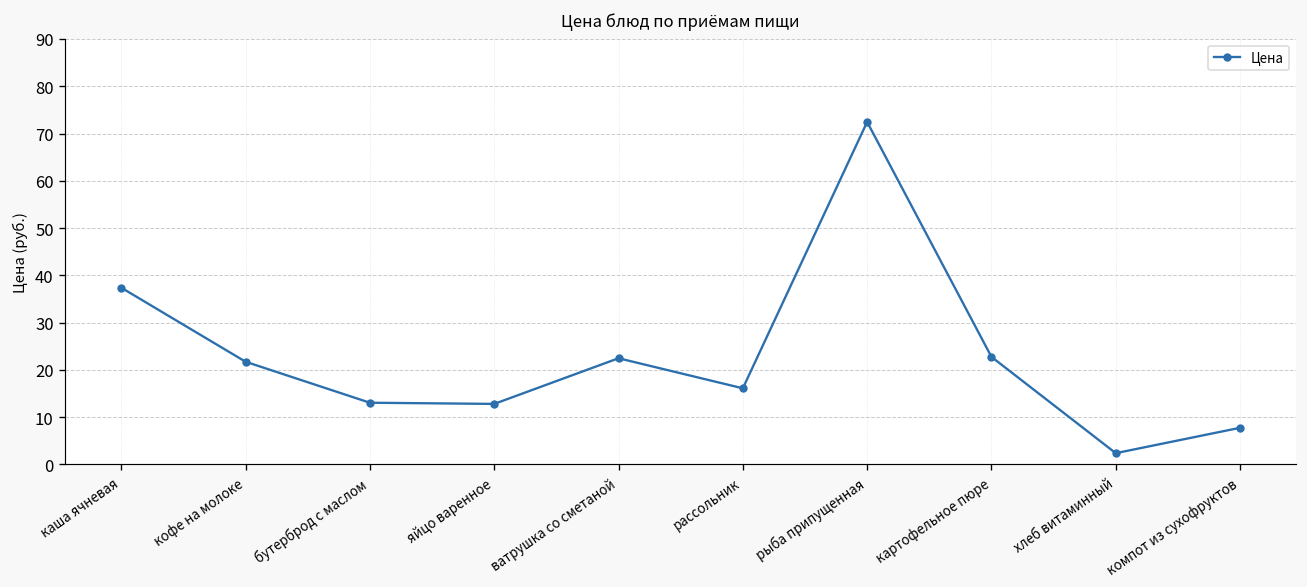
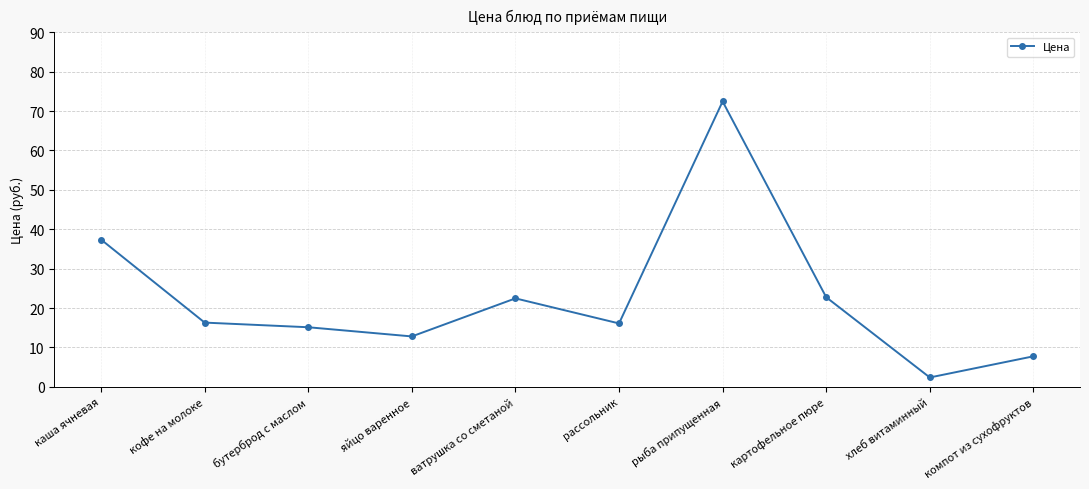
  {
    "каша ячневая": 37,
-   "кофе на молоке": 22,
-   "бутерброд с маслом": 13,
+   "кофе на молоке": 16,
+   "бутерброд с маслом": 15,
    "яйцо варенное": 13,
    "ватрушка со сметаной": 22,
    "рассольник": 16,
    "рыба припущенная": 72,
    "картофельное пюре": 23,
    "хлеб витаминный": 2,
    "компот из сухофруктов": 8
  }
